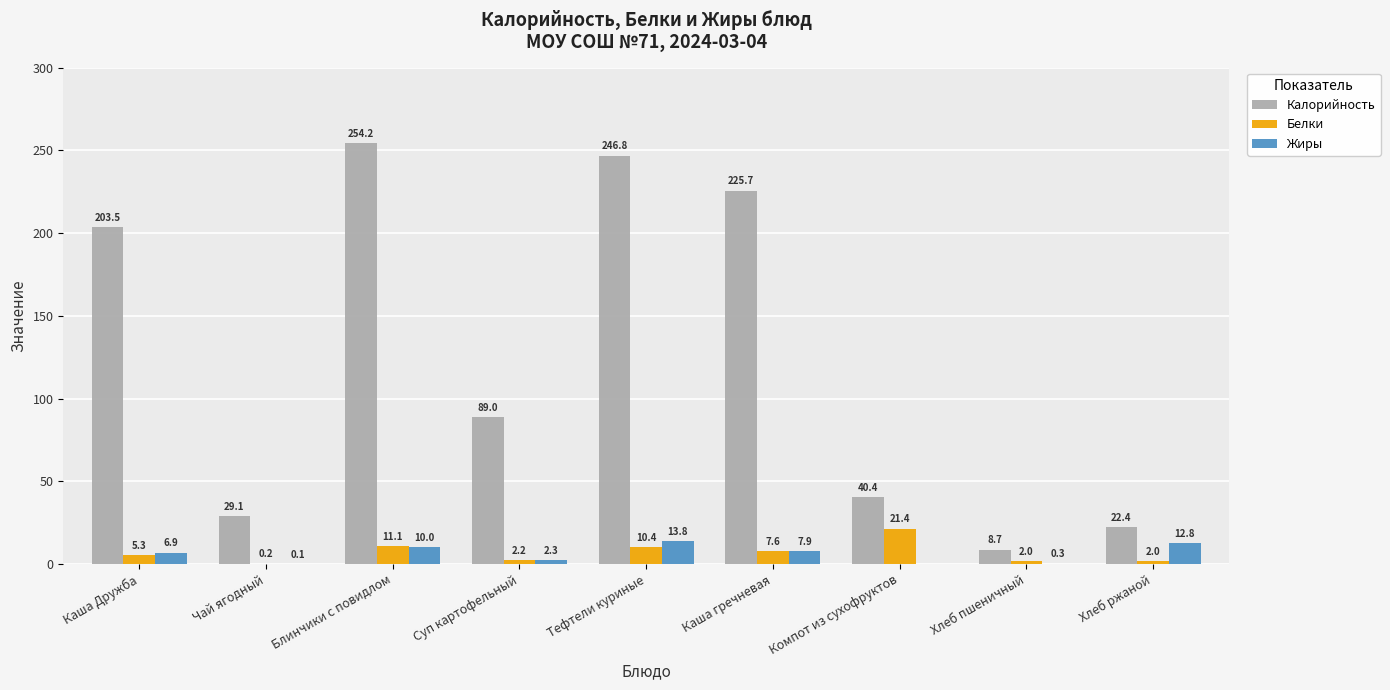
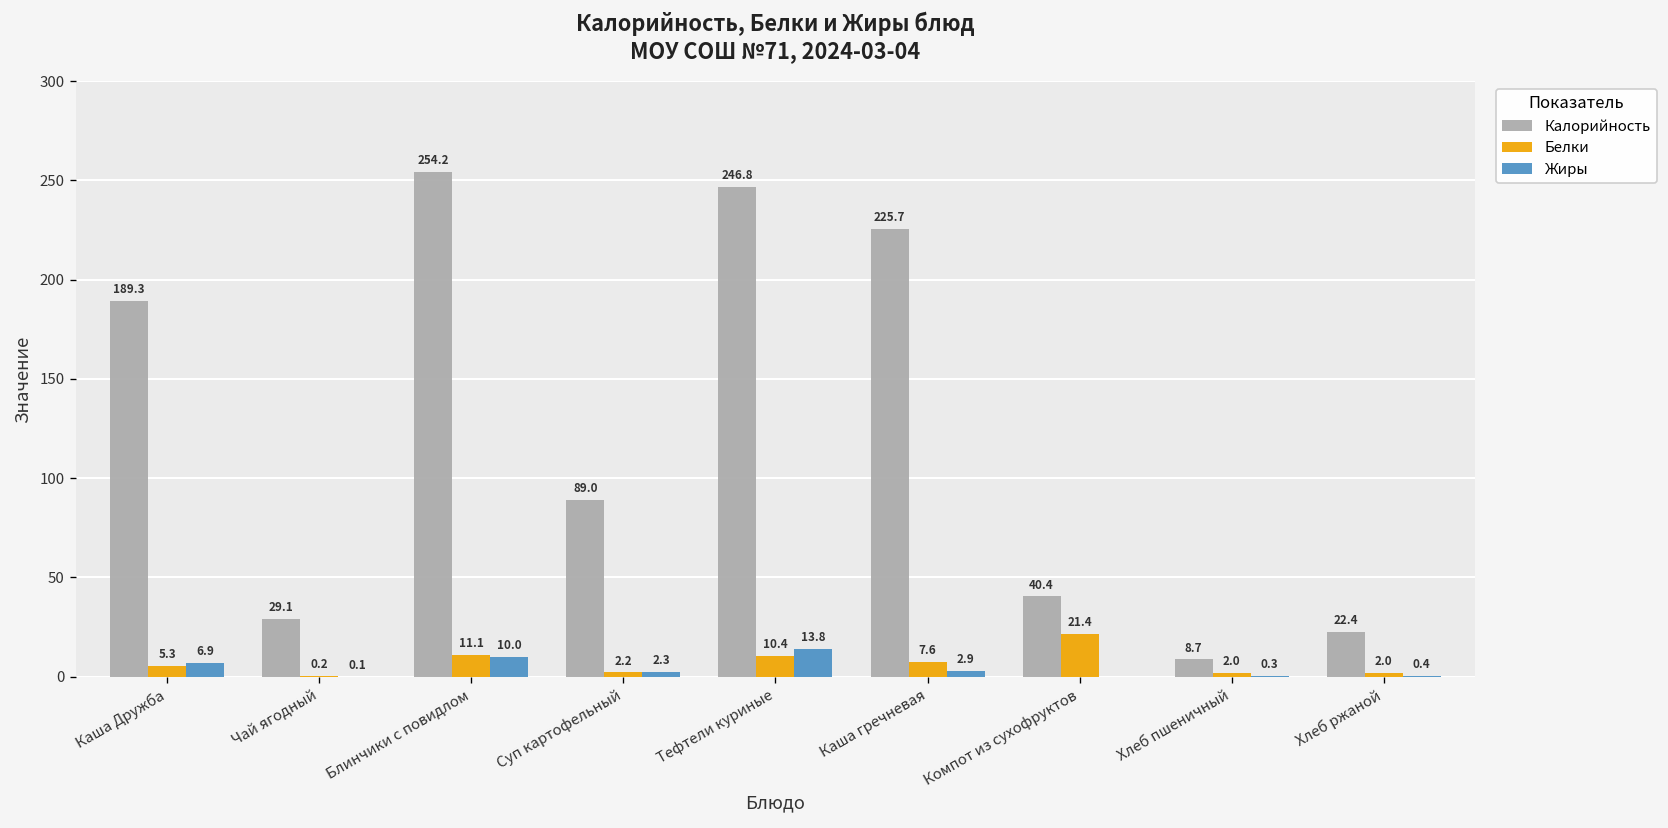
  {
    "Калорийность": {
-     "Каша Дружба": 203.5,
+     "Каша Дружба": 189.3,
      "Чай ягодный": 29.1,
      "Блинчики с повидлом": 254.2,
      "Суп картофельный": 89.0,
      "Тефтели куриные": 246.8,
      "Каша гречневая": 225.7,
      "Компот из сухофруктов": 40.4,
      "Хлеб пшеничный": 8.7,
      "Хлеб ржаной": 22.4
    },
    "Белки": {
      "Каша Дружба": 5.3,
      "Чай ягодный": 0.2,
      "Блинчики с повидлом": 11.1,
      "Суп картофельный": 2.2,
      "Тефтели куриные": 10.4,
      "Каша гречневая": 7.6,
      "Компот из сухофруктов": 21.4,
      "Хлеб пшеничный": 2.0,
      "Хлеб ржаной": 2.0
    },
    "Жиры": {
      "Каша Дружба": 6.9,
      "Чай ягодный": 0.1,
      "Блинчики с повидлом": 10.0,
      "Суп картофельный": 2.3,
      "Тефтели куриные": 13.8,
-     "Каша гречневая": 7.9,
+     "Каша гречневая": 2.9,
      "Хлеб пшеничный": 0.3,
-     "Хлеб ржаной": 12.8
+     "Хлеб ржаной": 0.4
    }
  }
